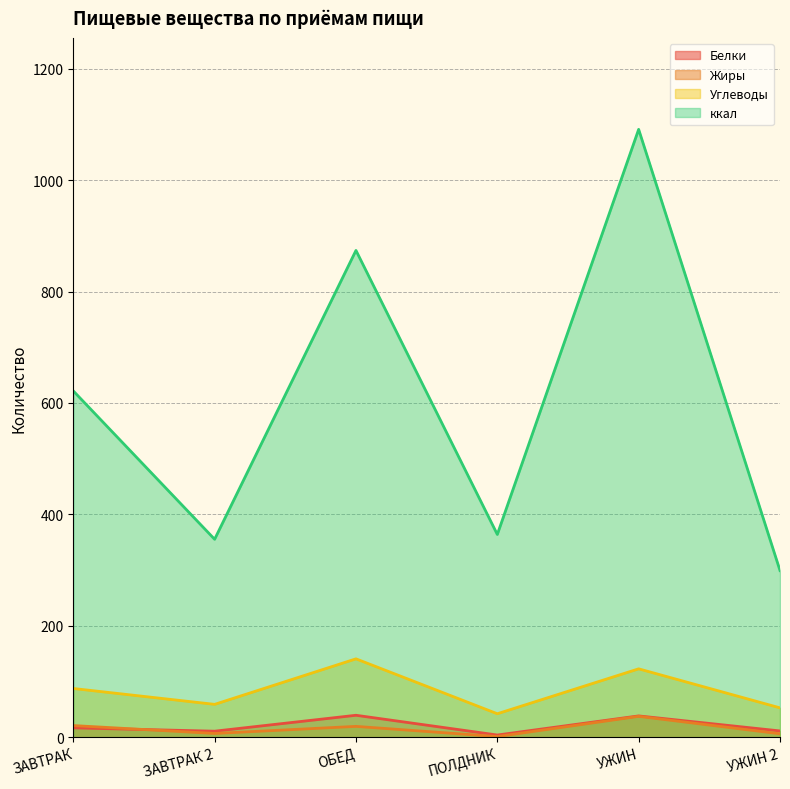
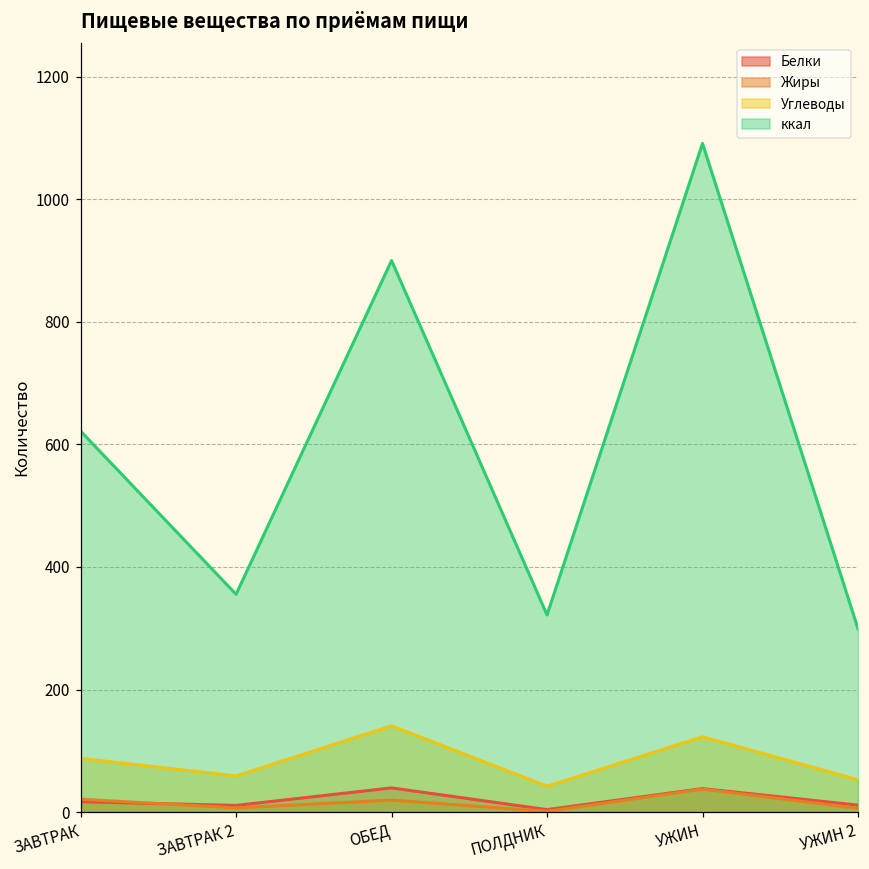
  {
    "ккал": {
      "ЗАВТРАК": 620,
      "ЗАВТРАК 2": 360,
-     "ОБЕД": 870,
-     "ПОЛДНИК": 360,
+     "ОБЕД": 900,
+     "ПОЛДНИК": 320,
      "УЖИН": 1090,
      "УЖИН 2": 300
    }
  }
